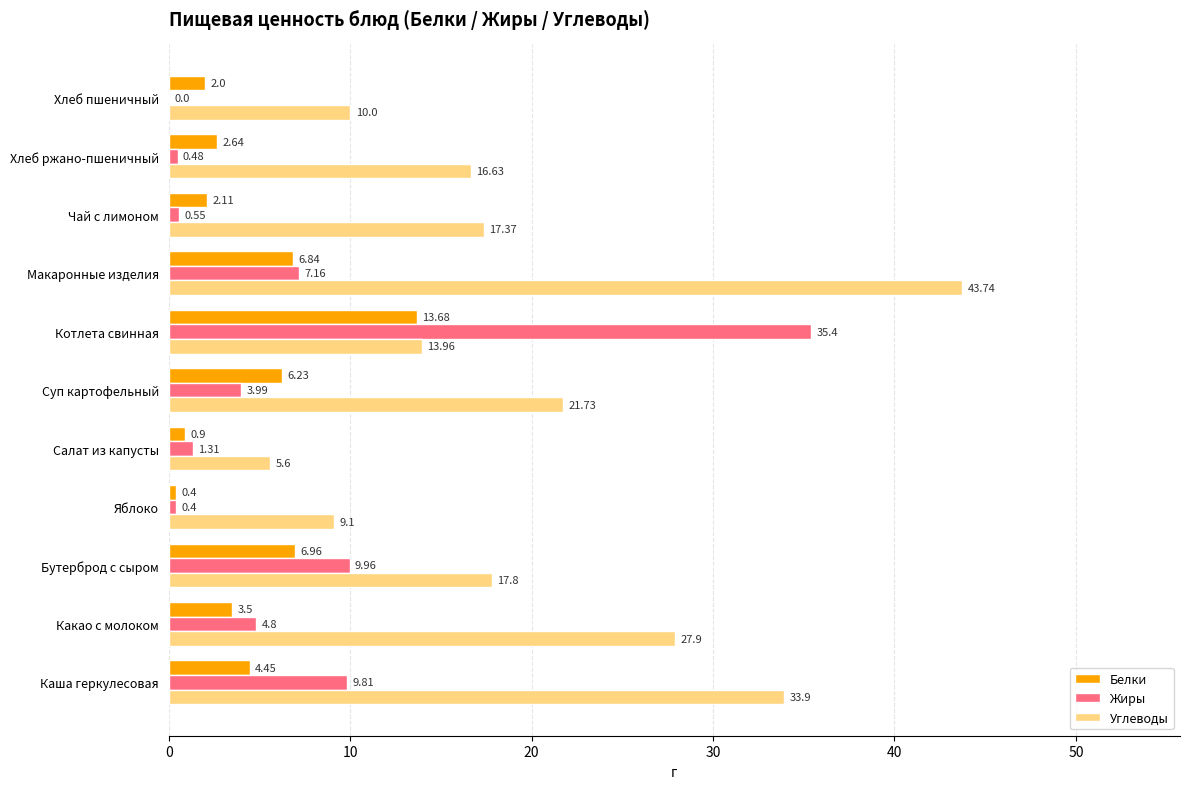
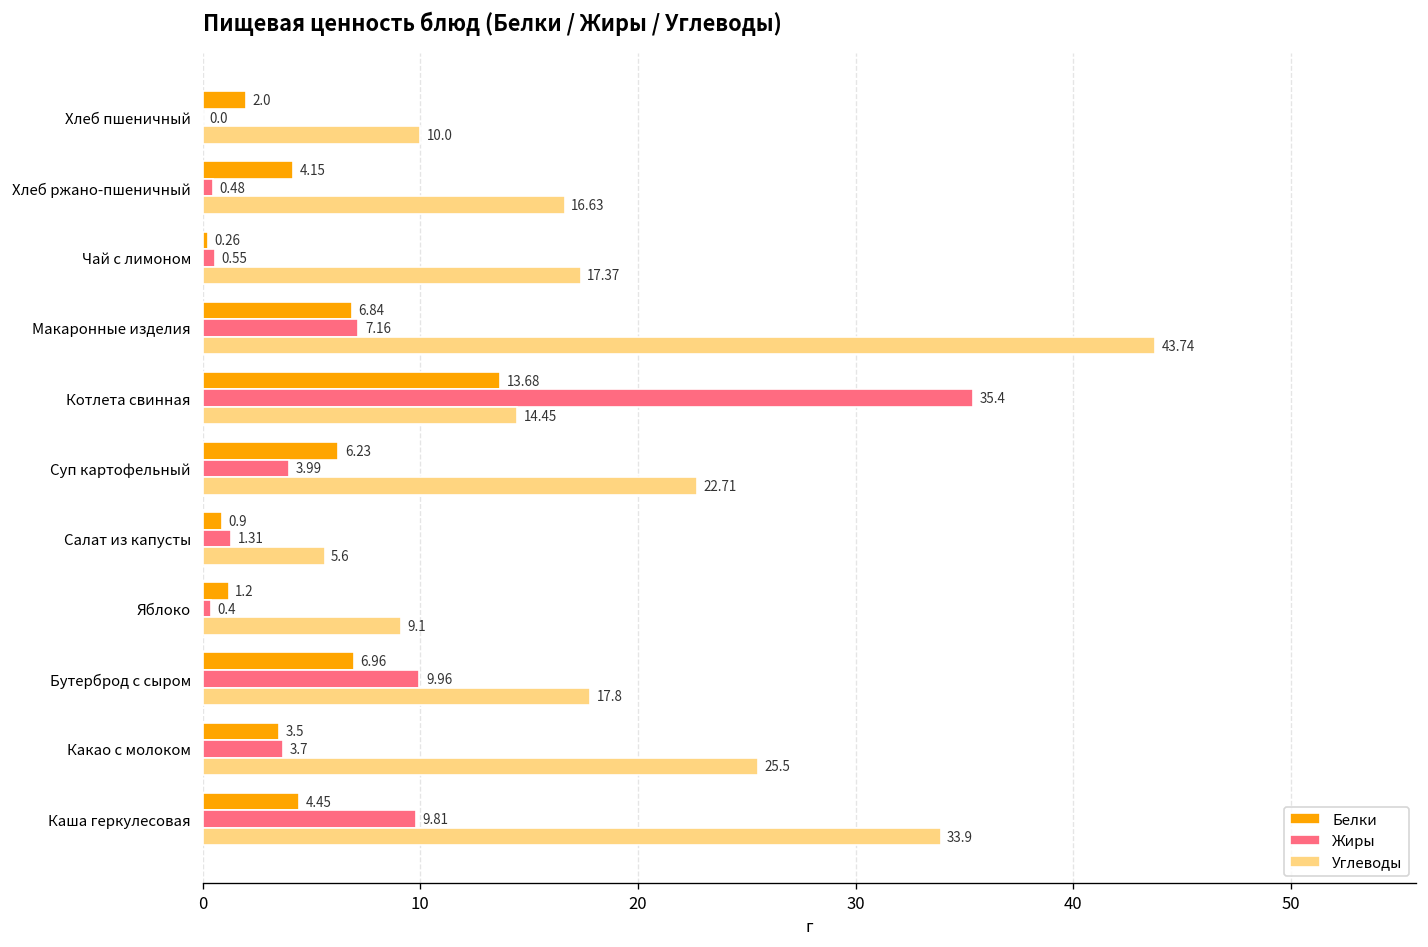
  {
    "Белки": {
      "Хлеб пшеничный": 2.0,
-     "Хлеб ржано-пшеничный": 2.64,
-     "Чай с лимоном": 2.11,
+     "Хлеб ржано-пшеничный": 4.15,
+     "Чай с лимоном": 0.26,
      "Макаронные изделия": 6.84,
      "Котлета свинная": 13.68,
      "Суп картофельный": 6.23,
      "Салат из капусты": 0.9,
-     "Яблоко": 0.4,
+     "Яблоко": 1.2,
      "Бутерброд с сыром": 6.96,
      "Какао с молоком": 3.5,
      "Каша геркулесовая": 4.45
    },
    "Жиры": {
      "Хлеб пшеничный": 0.0,
      "Хлеб ржано-пшеничный": 0.48,
      "Чай с лимоном": 0.55,
      "Макаронные изделия": 7.16,
      "Котлета свинная": 35.4,
      "Суп картофельный": 3.99,
      "Салат из капусты": 1.31,
      "Яблоко": 0.4,
      "Бутерброд с сыром": 9.96,
-     "Какао с молоком": 4.8,
+     "Какао с молоком": 3.7,
      "Каша геркулесовая": 9.81
    },
    "Углеводы": {
      "Хлеб пшеничный": 10.0,
      "Хлеб ржано-пшеничный": 16.63,
      "Чай с лимоном": 17.37,
      "Макаронные изделия": 43.74,
-     "Котлета свинная": 13.96,
-     "Суп картофельный": 21.73,
+     "Котлета свинная": 14.45,
+     "Суп картофельный": 22.71,
      "Салат из капусты": 5.6,
      "Яблоко": 9.1,
      "Бутерброд с сыром": 17.8,
-     "Какао с молоком": 27.9,
+     "Какао с молоком": 25.5,
      "Каша геркулесовая": 33.9
    }
  }
